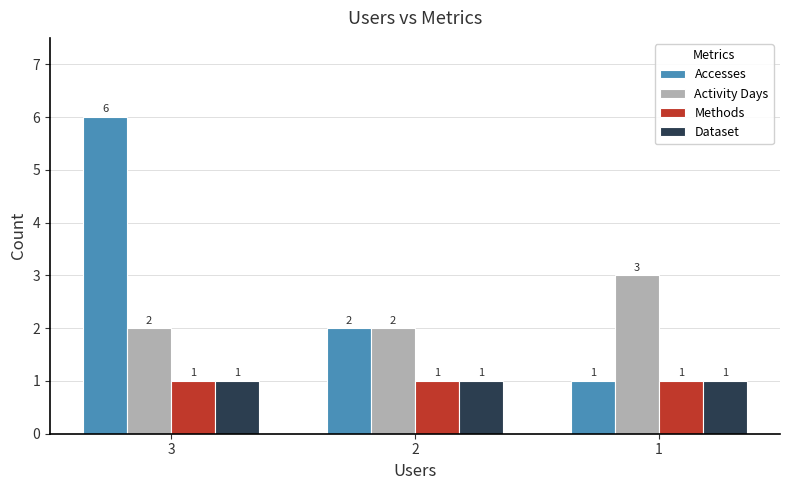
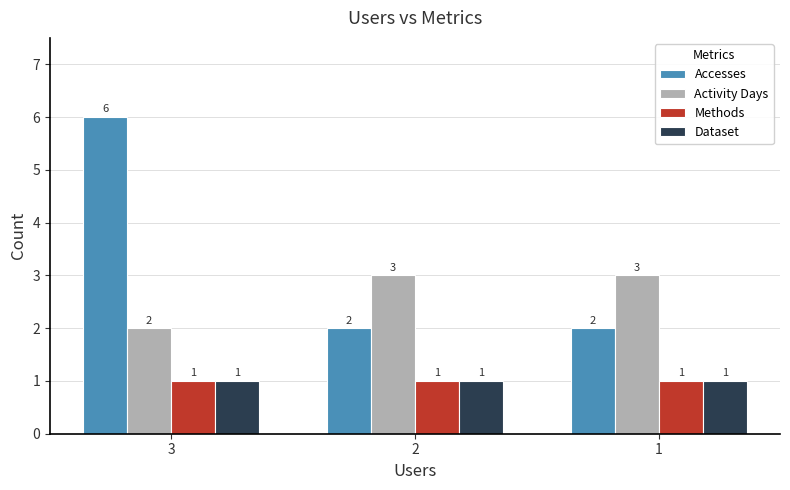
  {
    "Accesses": {
      "3": 6,
      "2": 2,
-     "1": 1
+     "1": 2
    },
    "Activity Days": {
      "3": 2,
-     "2": 2,
+     "2": 3,
      "1": 3
    },
    "Methods": {
      "3": 1,
      "2": 1,
      "1": 1
    },
    "Dataset": {
      "3": 1,
      "2": 1,
      "1": 1
    }
  }
